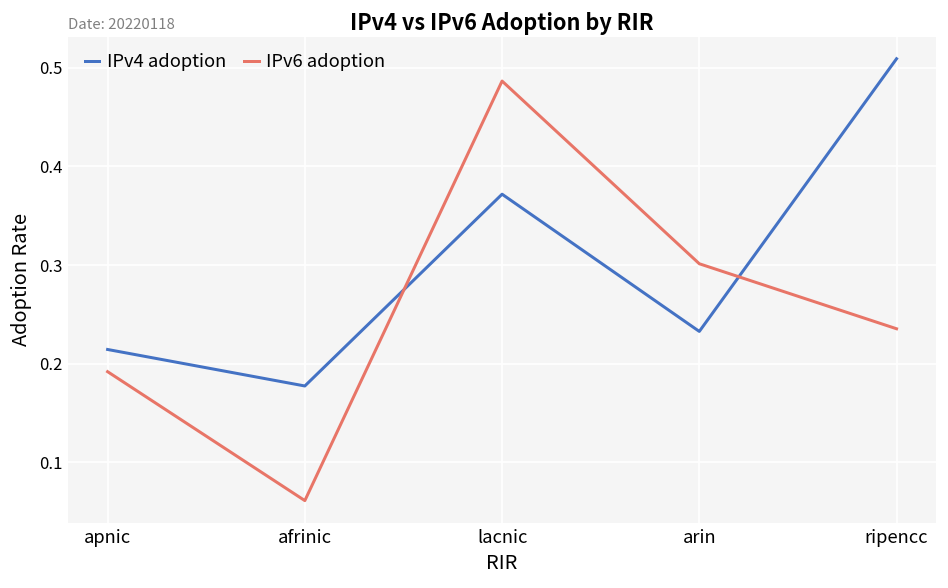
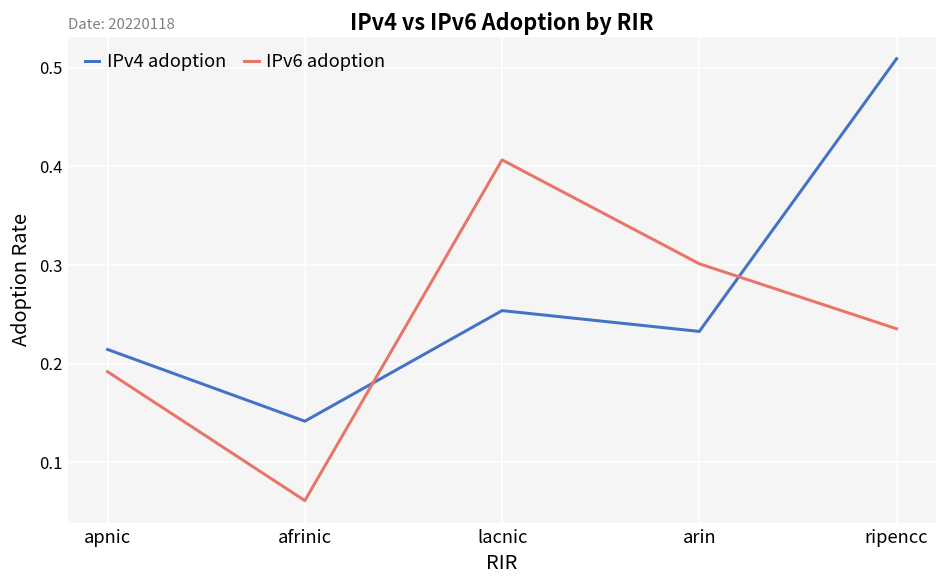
  {
    "IPv4 adoption": {
      "apnic": 0.21,
-     "afrinic": 0.18,
-     "lacnic": 0.37,
+     "afrinic": 0.14,
+     "lacnic": 0.25,
      "arin": 0.23,
      "ripencc": 0.51
    },
    "IPv6 adoption": {
      "apnic": 0.19,
      "afrinic": 0.06,
-     "lacnic": 0.49,
+     "lacnic": 0.41,
      "arin": 0.30,
      "ripencc": 0.24
    }
  }
